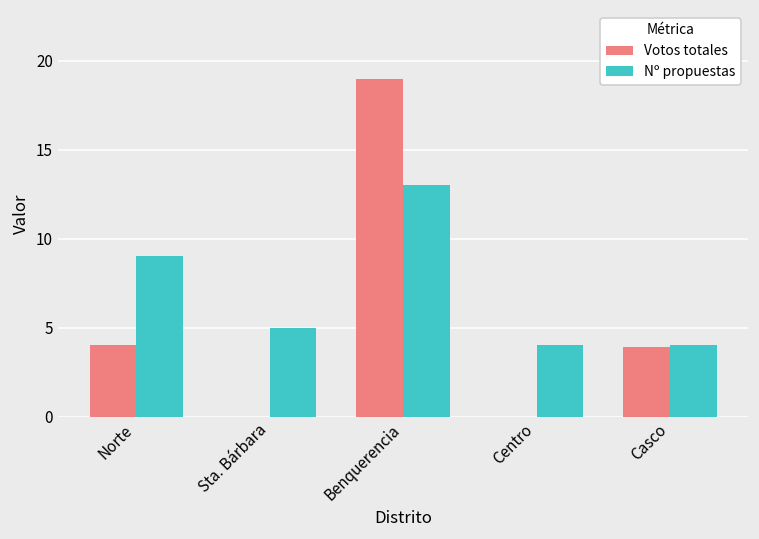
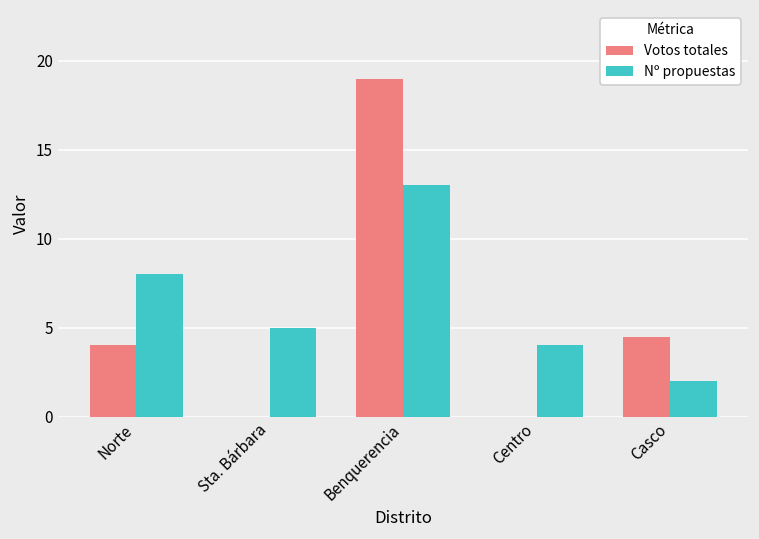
  {
    "Votos totales": {
      "Norte": 4.0,
      "Sta. Bárbara": 0.0,
      "Benquerencia": 19.0,
      "Centro": 0.0,
-     "Casco": 3.9
+     "Casco": 4.5
    },
    "Nº propuestas": {
-     "Norte": 9,
+     "Norte": 8,
      "Sta. Bárbara": 5,
      "Benquerencia": 13,
      "Centro": 4,
-     "Casco": 4
+     "Casco": 2
    }
  }
